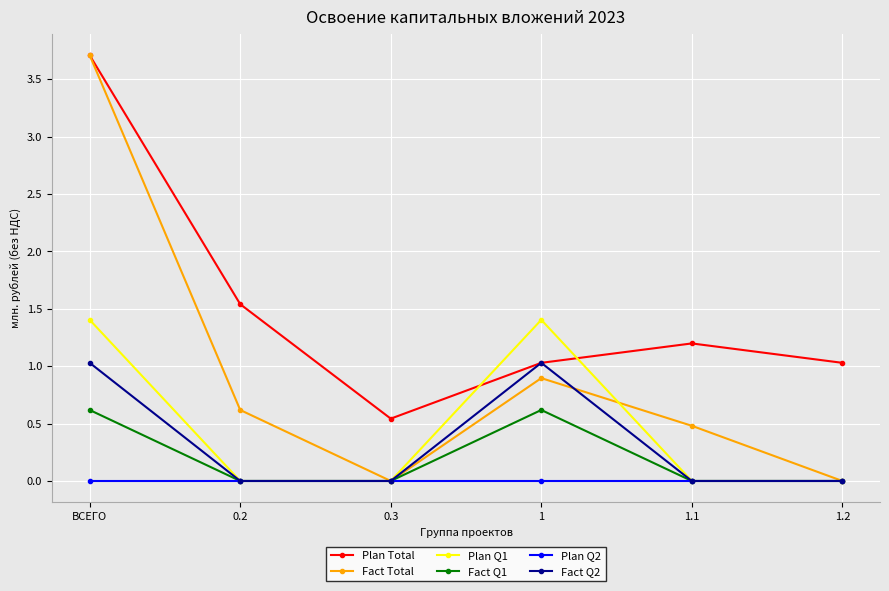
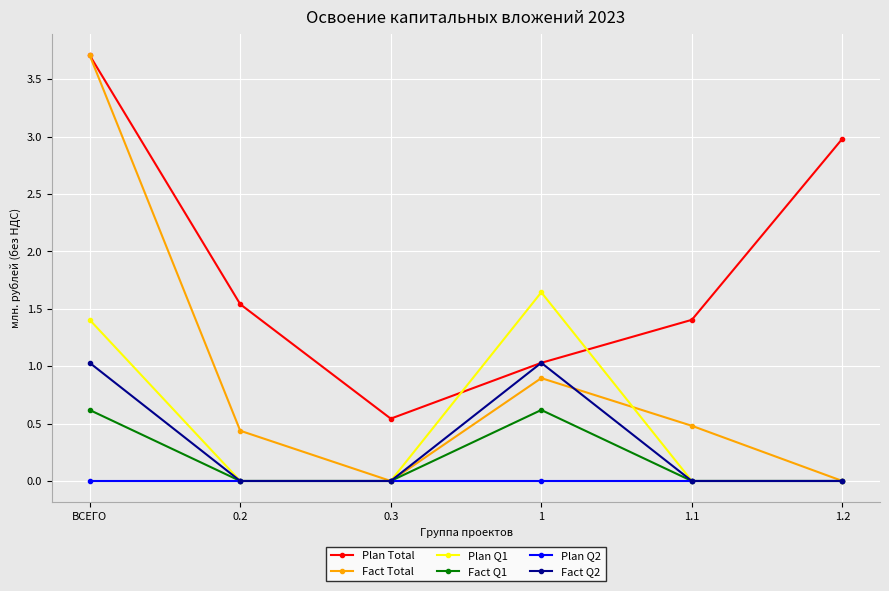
  {
    "Plan Total": {
      "0.2": 1.54,
      "0.3": 0.54,
-     "1.1": 1.20,
-     "1.2": 1.03
+     "1.1": 1.40,
+     "1.2": 2.98
    },
    "Fact Total": {
-     "0.2": 0.62,
+     "0.2": 0.44,
      "1": 0.90,
      "1.1": 0.48
    },
    "Plan Q1": {
      "ВСЕГО": 1.40,
-     "1": 1.40
+     "1": 1.64
    },
    "Fact Q1": {
      "ВСЕГО": 0.62,
      "1": 0.62
    },
    "Plan Q2": {
      "ВСЕГО": 0.00,
      "1": 0.00
    },
    "Fact Q2": {
      "ВСЕГО": 1.03
    }
  }
